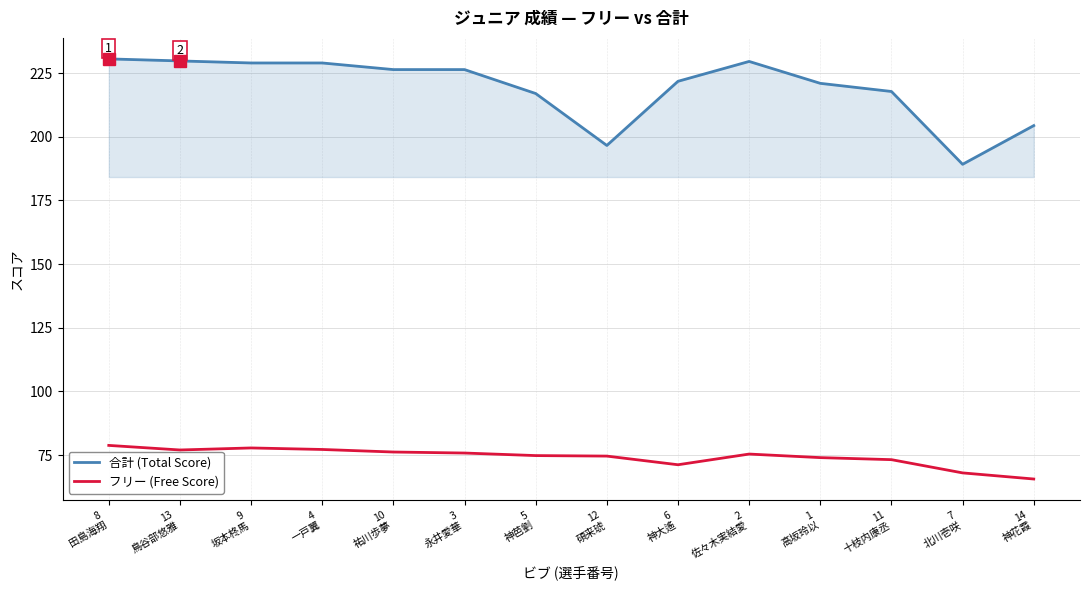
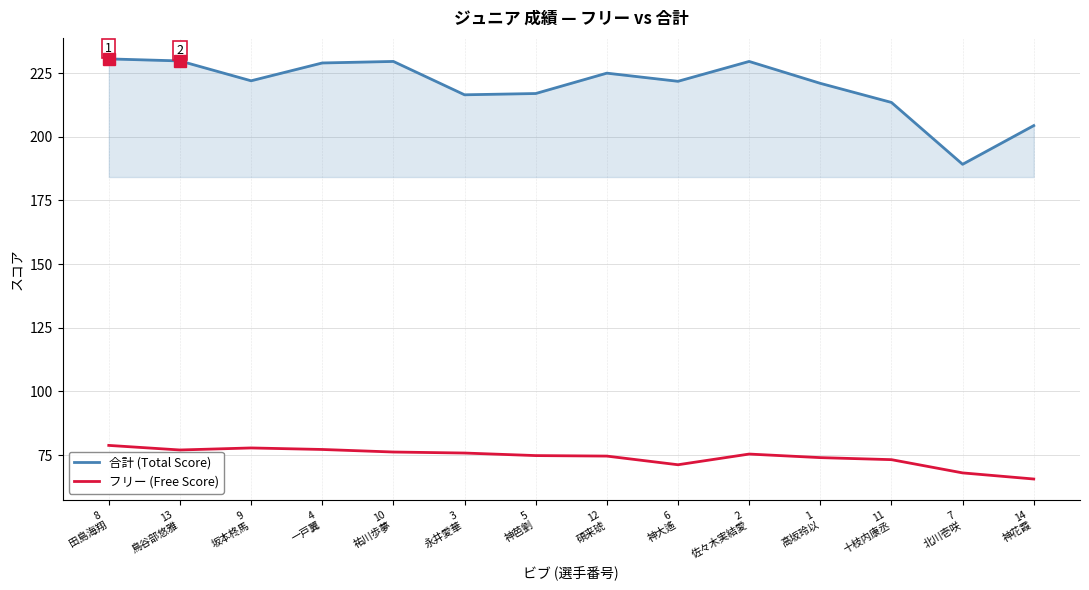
  {
    "合計 (Total Score)": {
-     "9 坂本柊馬": 229,
+     "9 坂本柊馬": 222,
      "4 一戸翼": 229,
-     "10 祐川歩夢": 226,
-     "3 永井愛華": 226,
+     "10 祐川歩夢": 230,
+     "3 永井愛華": 217,
      "5 神芭劉": 217,
-     "12 碩来琥": 197,
+     "12 碩来琥": 225,
      "6 神大遙": 222,
      "2 佐々木実結愛": 230,
      "1 高坂玲以": 221,
-     "11 十枝内康丞": 218,
+     "11 十枝内康丞": 214,
      "7 北川壱咲": 189,
      "14 神花霞": 204
    }
  }
